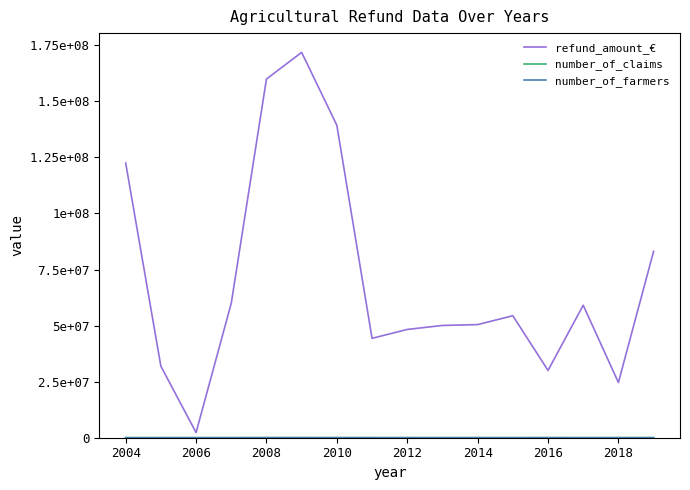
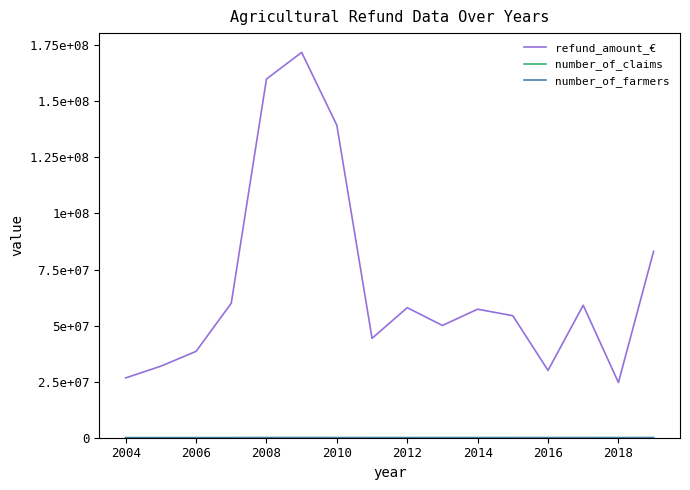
  {
    "refund_amount_€": {
-     "2004": 123000000,
-     "2006": 2000000,
+     "2004": 27000000,
+     "2006": 39000000,
      "2008": 160000000,
      "2010": 139000000,
-     "2012": 48000000,
-     "2014": 50000000,
+     "2012": 58000000,
+     "2014": 57000000,
      "2016": 30000000,
      "2018": 25000000
    },
    "number_of_farmers": {
      "2004": 0,
      "2006": 0,
      "2008": 0,
      "2010": 0,
      "2012": 0,
      "2014": 0,
      "2016": 0,
      "2018": 0
    }
  }
